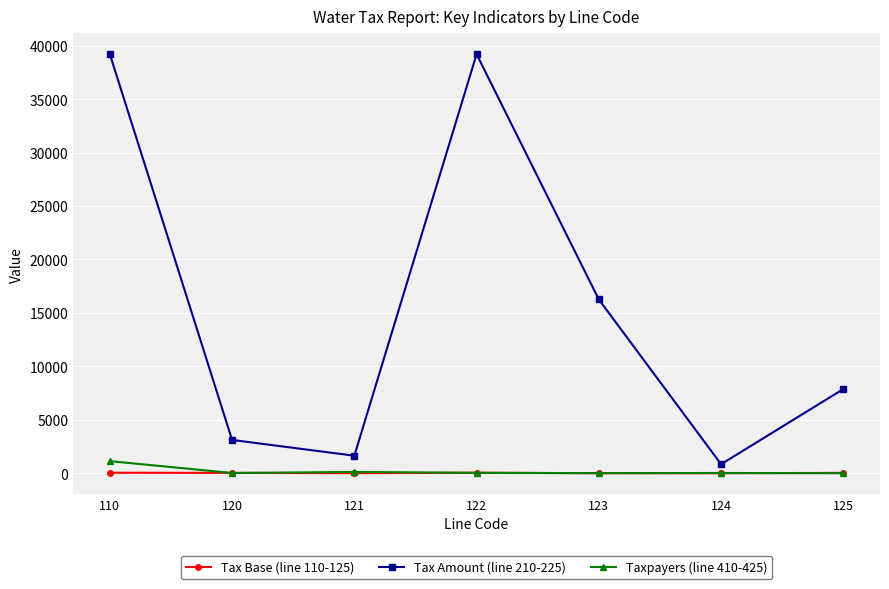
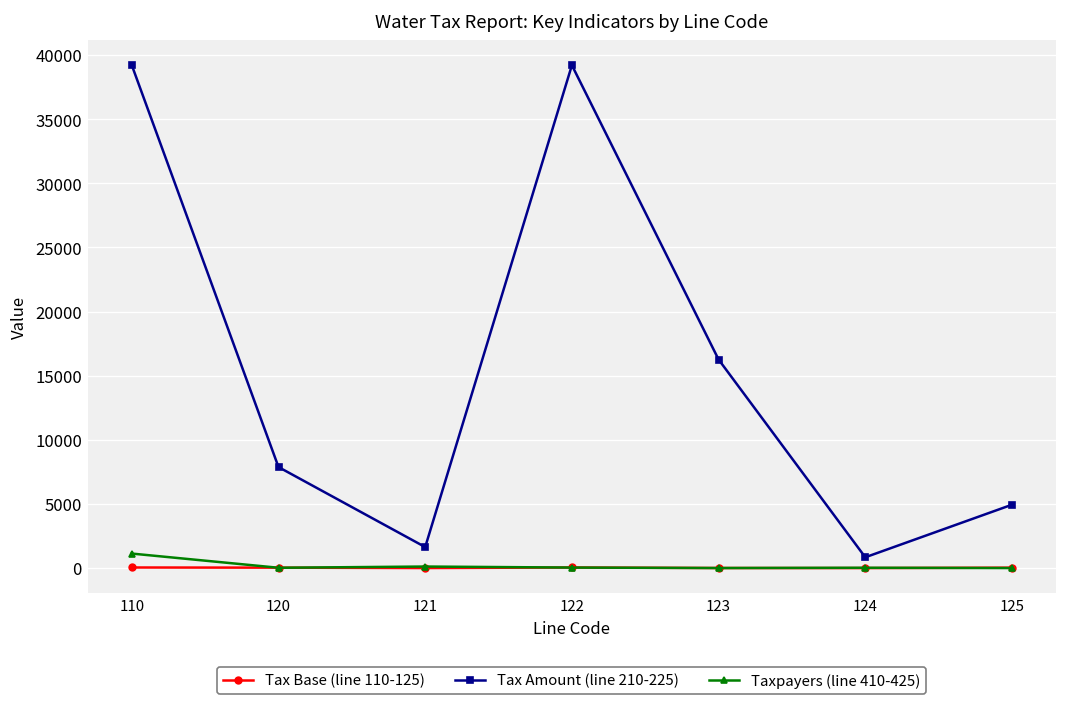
  {
    "Tax Base (line 110-125)": {
      "110": 0
    },
    "Tax Amount (line 210-225)": {
      "110": 39200,
-     "120": 3100,
+     "120": 7900,
      "121": 1600,
      "122": 39200,
      "123": 16300,
      "124": 800,
-     "125": 7900
+     "125": 4900
    },
    "Taxpayers (line 410-425)": {
      "110": 1100
    }
  }
